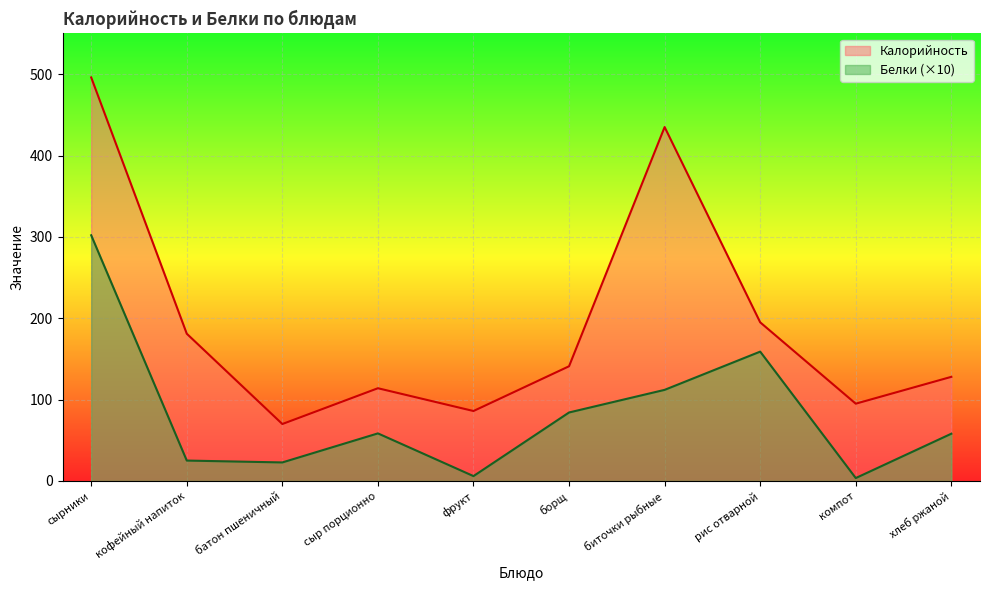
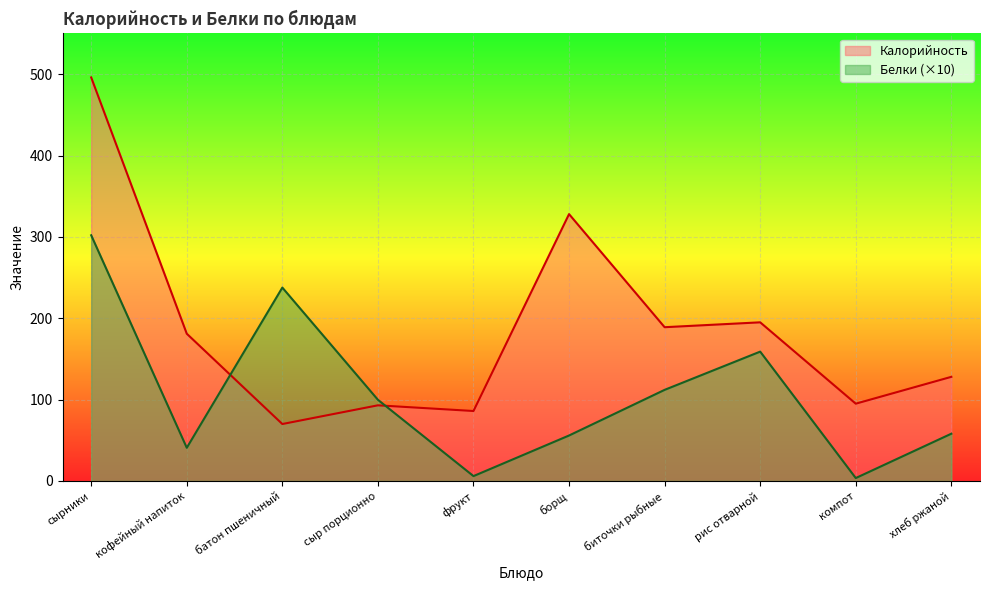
  {
    "Калорийность": {
      "сырники": 500,
      "кофейный напиток": 180,
      "батон пшеничный": 70,
-     "сыр порционно": 110,
+     "сыр порционно": 90,
      "фрукт": 90,
-     "борщ": 140,
-     "биточки рыбные": 440,
+     "борщ": 330,
+     "биточки рыбные": 190,
      "рис отварной": 200,
      "компот": 100,
      "хлеб ржаной": 130
    },
    "Белки (×10)": {
      "сырники": 300,
-     "кофейный напиток": 30,
-     "батон пшеничный": 20,
-     "сыр порционно": 60,
+     "кофейный напиток": 40,
+     "батон пшеничный": 240,
+     "сыр порционно": 100,
      "фрукт": 10,
-     "борщ": 80,
+     "борщ": 60,
      "биточки рыбные": 110,
      "рис отварной": 160,
      "компот": 0,
      "хлеб ржаной": 60
    }
  }
